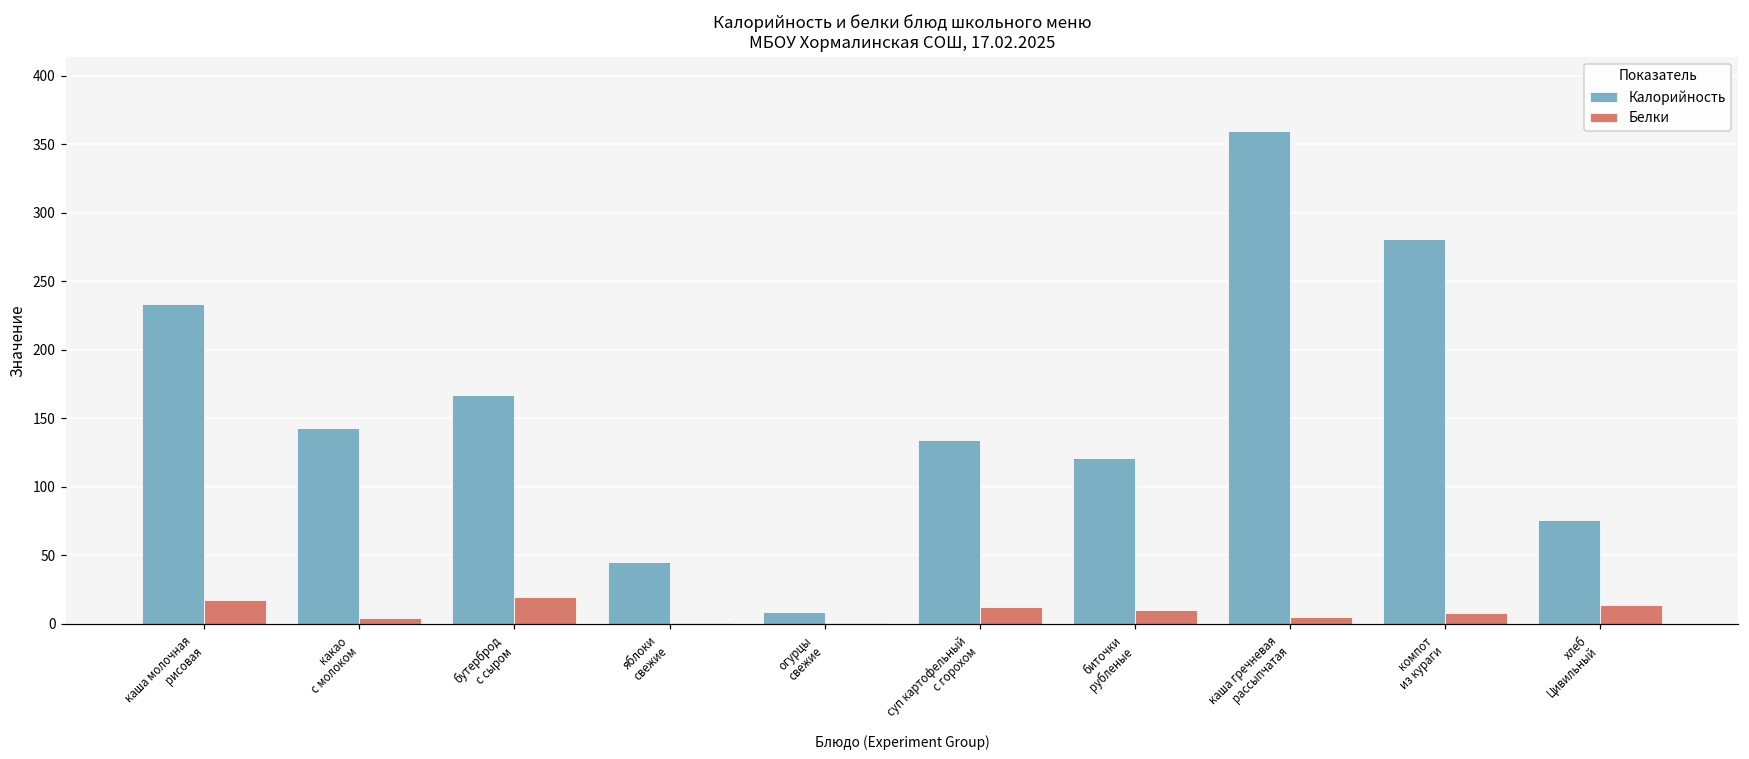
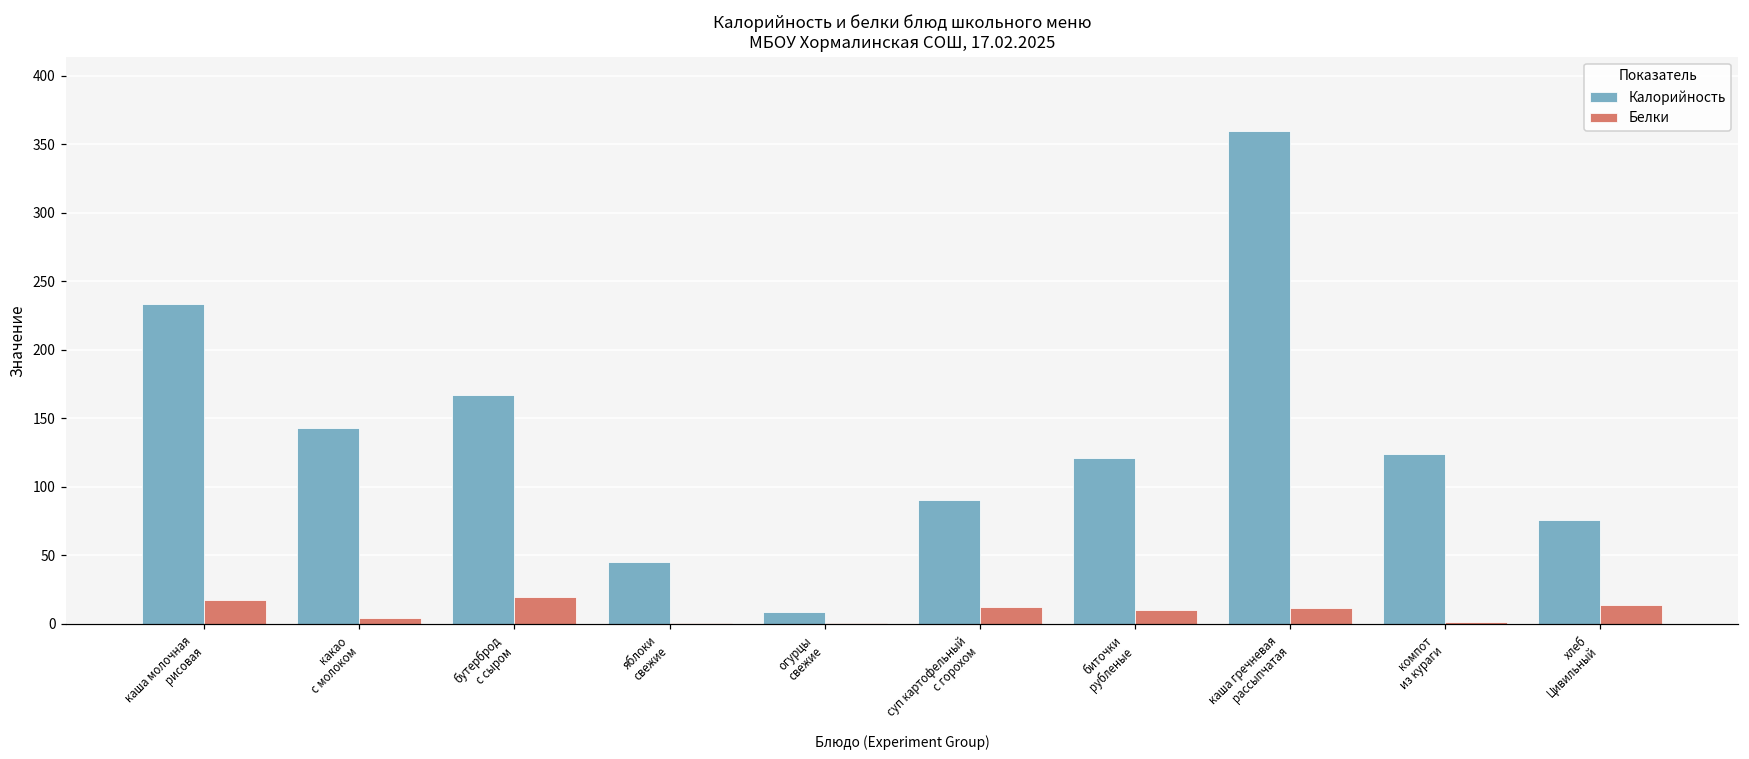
  {
    "Калорийность": {
      "каша молочная рисовая": 233,
      "какао с молоком": 143,
      "бутерброд с сыром": 167,
      "яблоки свежие": 45,
      "огурцы свежие": 8,
-     "суп картофельный с горохом": 134,
+     "суп картофельный с горохом": 90,
      "биточки рубленые": 121,
      "каша гречневая рассыпчатая": 360,
-     "компот из кураги": 281,
+     "компот из кураги": 124,
      "хлеб Цивильный": 76
    },
    "Белки": {
      "каша молочная рисовая": 17,
      "какао с молоком": 4,
      "бутерброд с сыром": 19,
      "суп картофельный с горохом": 12,
      "биточки рубленые": 10,
-     "каша гречневая рассыпчатая": 5,
-     "компот из кураги": 8,
+     "каша гречневая рассыпчатая": 12,
+     "компот из кураги": 1,
      "хлеб Цивильный": 14
    }
  }
